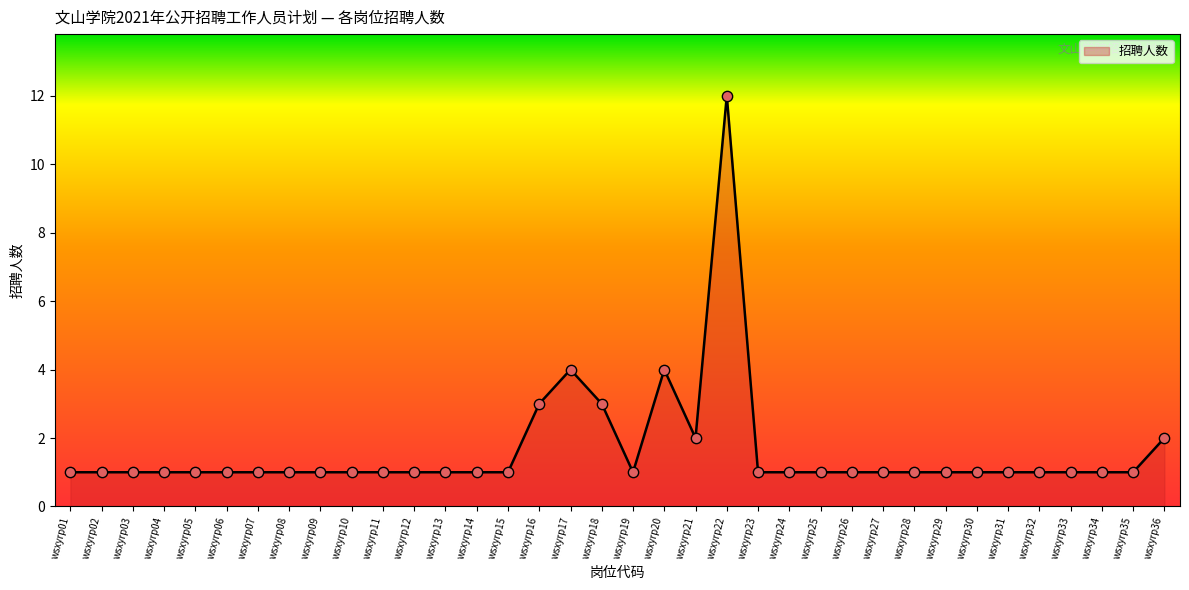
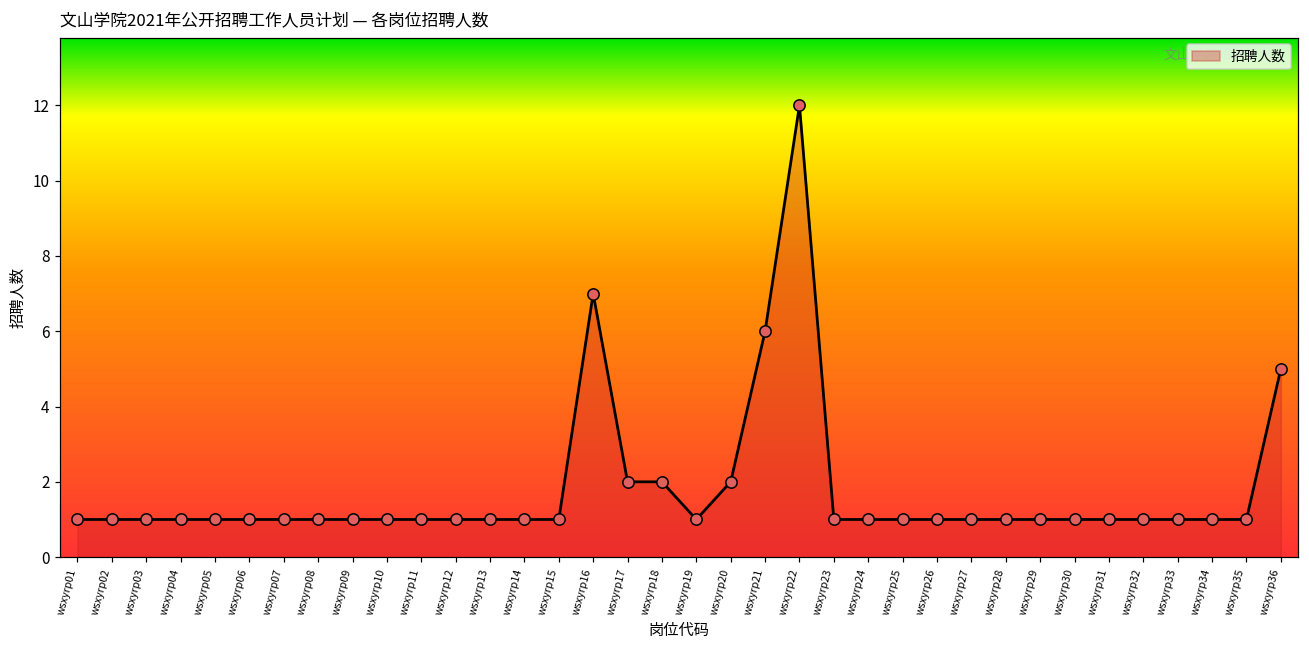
  {
    "wsxyrp01": 1,
    "wsxyrp02": 1,
    "wsxyrp03": 1,
    "wsxyrp04": 1,
    "wsxyrp05": 1,
    "wsxyrp06": 1,
    "wsxyrp07": 1,
    "wsxyrp08": 1,
    "wsxyrp09": 1,
    "wsxyrp10": 1,
    "wsxyrp11": 1,
    "wsxyrp12": 1,
    "wsxyrp13": 1,
    "wsxyrp14": 1,
    "wsxyrp15": 1,
-   "wsxyrp16": 3,
-   "wsxyrp17": 4,
-   "wsxyrp18": 3,
+   "wsxyrp16": 7,
+   "wsxyrp17": 2,
+   "wsxyrp18": 2,
    "wsxyrp19": 1,
-   "wsxyrp20": 4,
-   "wsxyrp21": 2,
+   "wsxyrp20": 2,
+   "wsxyrp21": 6,
    "wsxyrp22": 12,
    "wsxyrp23": 1,
    "wsxyrp24": 1,
    "wsxyrp25": 1,
    "wsxyrp26": 1,
    "wsxyrp27": 1,
    "wsxyrp28": 1,
    "wsxyrp29": 1,
    "wsxyrp30": 1,
    "wsxyrp31": 1,
    "wsxyrp32": 1,
    "wsxyrp33": 1,
    "wsxyrp34": 1,
    "wsxyrp35": 1,
-   "wsxyrp36": 2
+   "wsxyrp36": 5
  }
